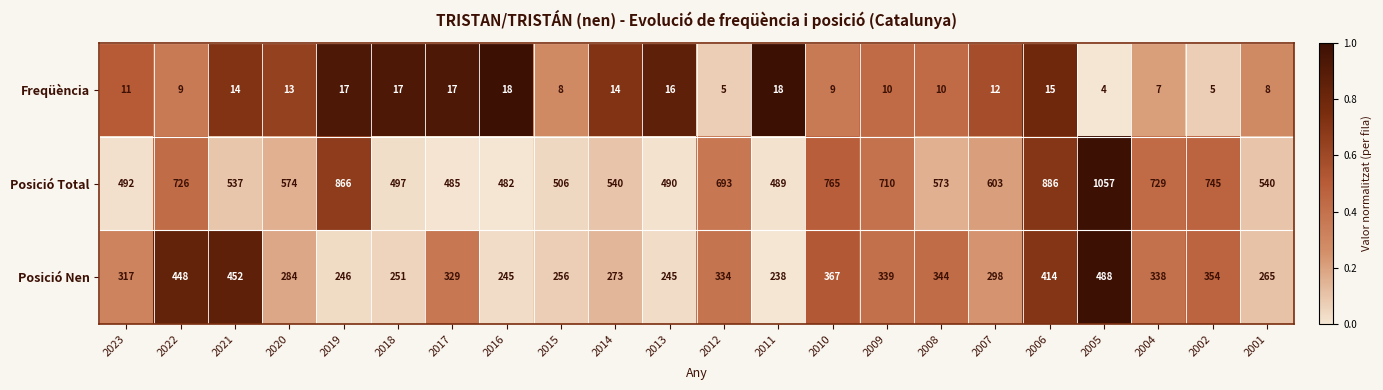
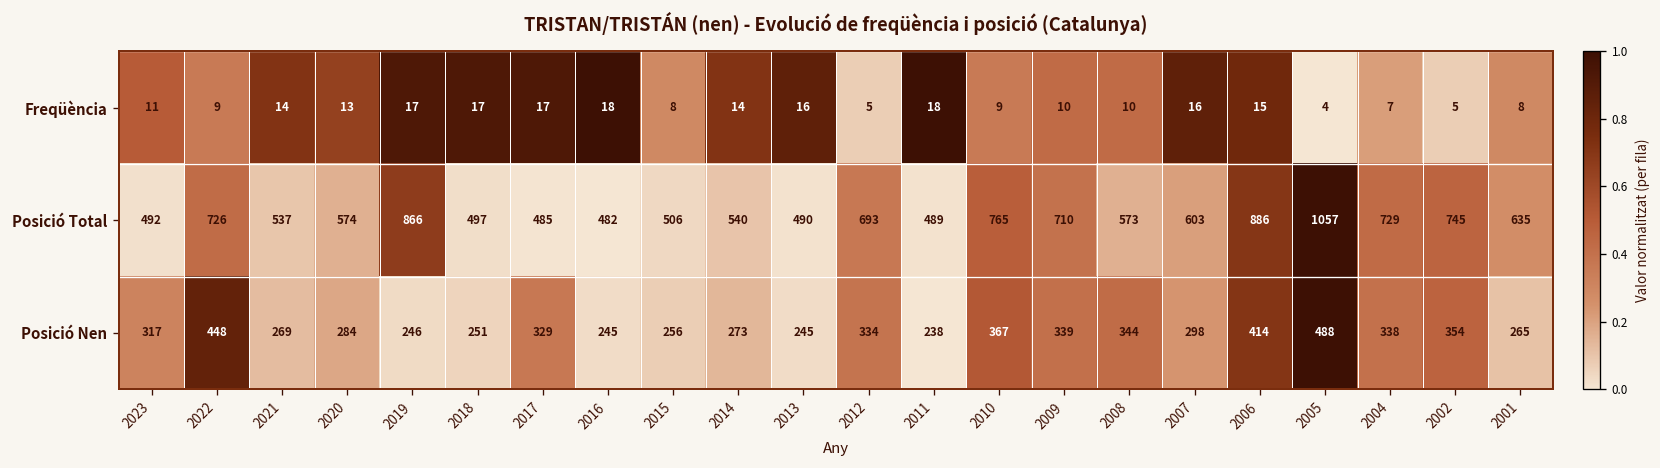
  {
    "Freqüència": {
      "2023": 11,
      "2022": 9,
      "2021": 14,
      "2020": 13,
      "2019": 17,
      "2018": 17,
      "2017": 17,
      "2016": 18,
      "2015": 8,
      "2014": 14,
      "2013": 16,
      "2012": 5,
      "2011": 18,
      "2010": 9,
      "2009": 10,
      "2008": 10,
-     "2007": 12,
+     "2007": 16,
      "2006": 15,
      "2005": 4,
      "2004": 7,
      "2002": 5,
      "2001": 8
    },
    "Posició Total": {
      "2023": 492,
      "2022": 726,
      "2021": 537,
      "2020": 574,
      "2019": 866,
      "2018": 497,
      "2017": 485,
      "2016": 482,
      "2015": 506,
      "2014": 540,
      "2013": 490,
      "2012": 693,
      "2011": 489,
      "2010": 765,
      "2009": 710,
      "2008": 573,
      "2007": 603,
      "2006": 886,
      "2005": 1057,
      "2004": 729,
      "2002": 745,
-     "2001": 540
+     "2001": 635
    },
    "Posició Nen": {
      "2023": 317,
      "2022": 448,
-     "2021": 452,
+     "2021": 269,
      "2020": 284,
      "2019": 246,
      "2018": 251,
      "2017": 329,
      "2016": 245,
      "2015": 256,
      "2014": 273,
      "2013": 245,
      "2012": 334,
      "2011": 238,
      "2010": 367,
      "2009": 339,
      "2008": 344,
      "2007": 298,
      "2006": 414,
      "2005": 488,
      "2004": 338,
      "2002": 354,
      "2001": 265
    }
  }
